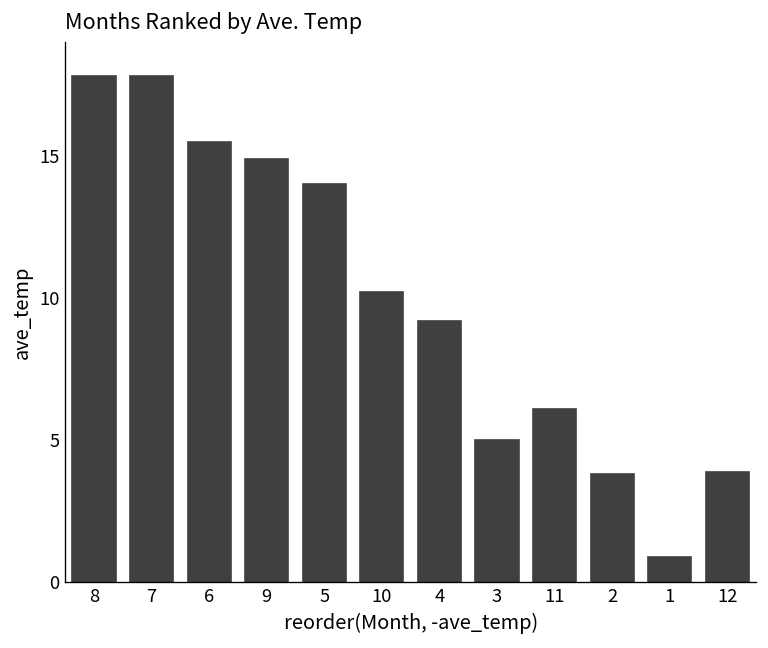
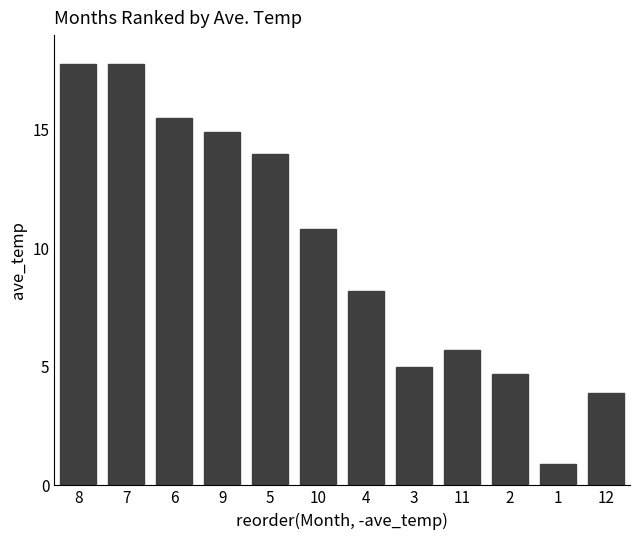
  {
    "8": 17.8,
    "7": 17.8,
    "6": 15.5,
    "9": 14.9,
    "5": 14.0,
-   "10": 10.2,
-   "4": 9.2,
+   "10": 10.8,
+   "4": 8.2,
    "3": 5.0,
-   "11": 6.1,
-   "2": 3.8,
+   "11": 5.7,
+   "2": 4.7,
    "1": 0.9,
    "12": 3.9
  }
